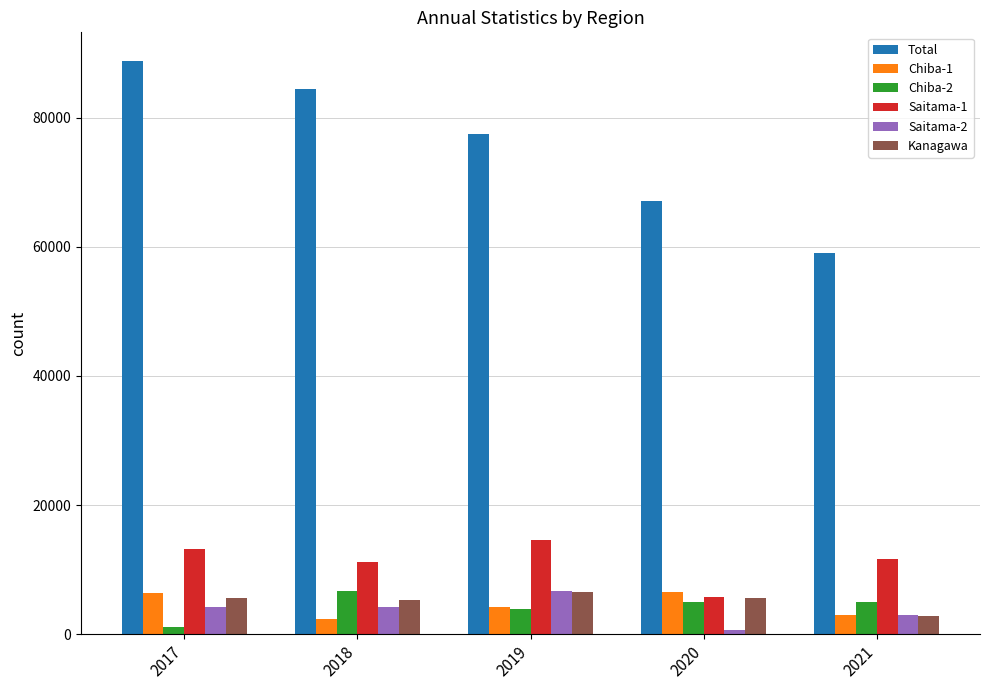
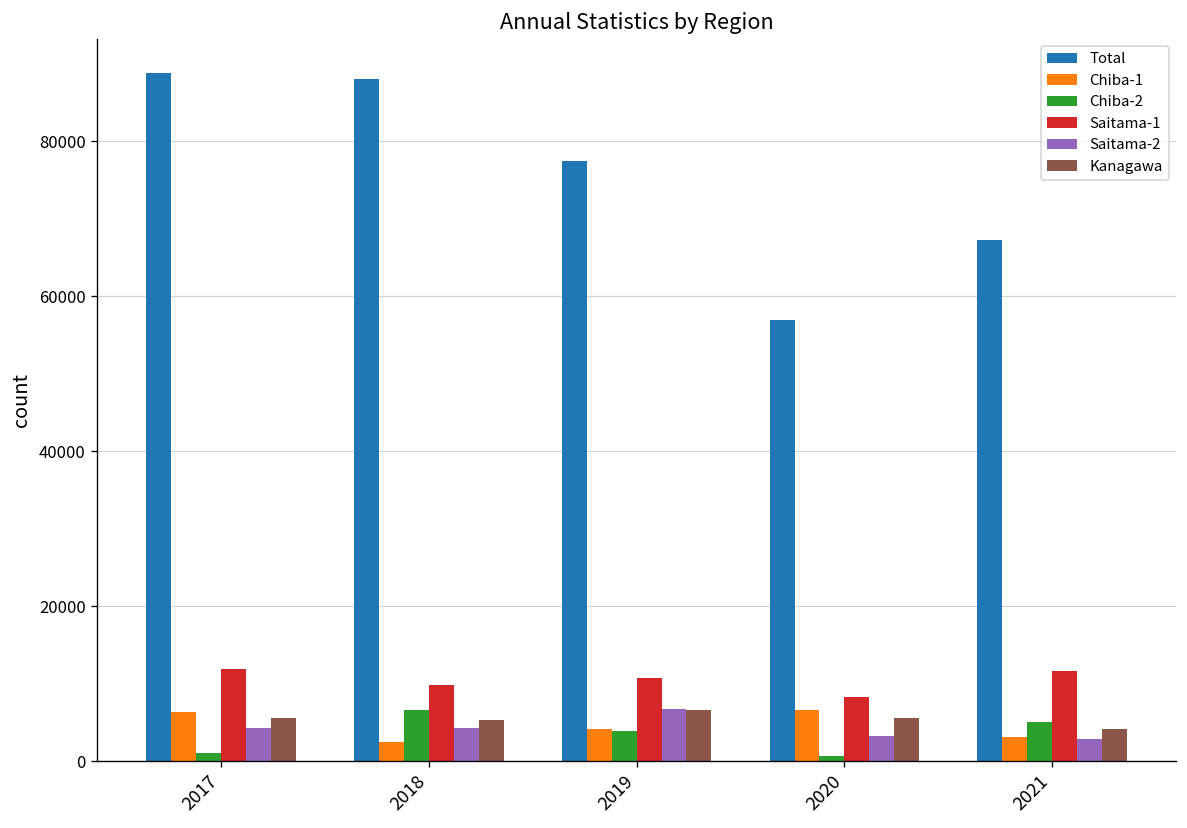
  {
    "Total": {
      "2017": 89000,
-     "2018": 84000,
+     "2018": 88000,
      "2019": 77000,
-     "2020": 67000,
-     "2021": 59000
+     "2020": 57000,
+     "2021": 67000
    },
    "Chiba-1": {
      "2017": 6000,
      "2018": 2000,
      "2019": 4000,
      "2020": 7000,
      "2021": 3000
    },
    "Chiba-2": {
      "2017": 1000,
      "2018": 7000,
      "2019": 4000,
-     "2020": 5000,
+     "2020": 1000,
      "2021": 5000
    },
    "Saitama-1": {
-     "2017": 13000,
-     "2018": 11000,
-     "2019": 15000,
-     "2020": 6000,
+     "2017": 12000,
+     "2018": 10000,
+     "2019": 11000,
+     "2020": 8000,
      "2021": 12000
    },
    "Saitama-2": {
      "2017": 4000,
      "2018": 4000,
      "2019": 7000,
-     "2020": 1000,
+     "2020": 3000,
      "2021": 3000
    },
    "Kanagawa": {
      "2017": 6000,
      "2018": 5000,
      "2019": 7000,
      "2020": 6000,
-     "2021": 3000
+     "2021": 4000
    }
  }
